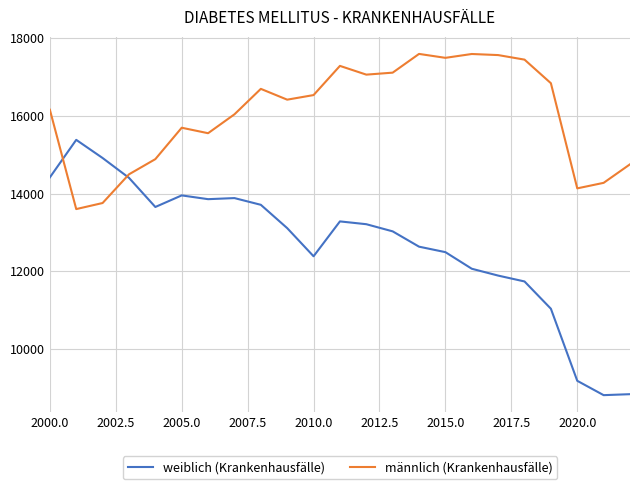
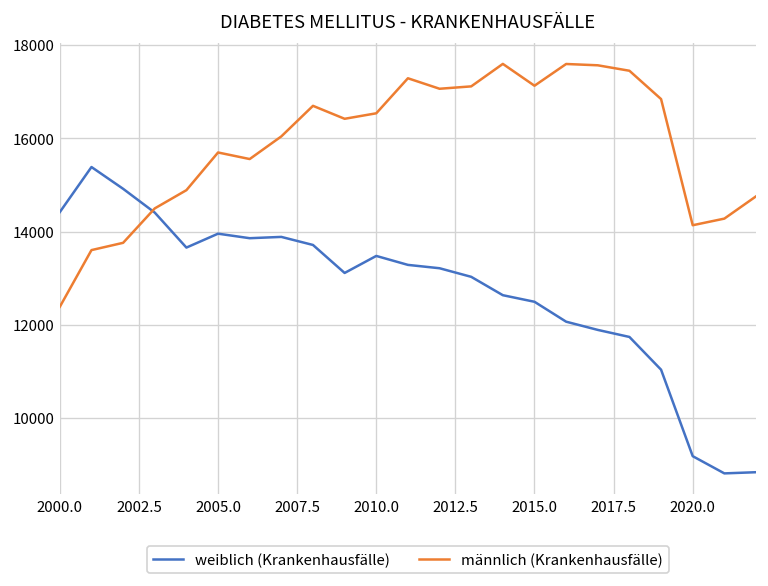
  {
    "weiblich (Krankenhausfälle)": {
      "2000.0": 14400,
      "2005.0": 14000,
-     "2010.0": 12400,
+     "2010.0": 13500,
      "2015.0": 12500,
      "2020.0": 9200
    },
    "männlich (Krankenhausfälle)": {
-     "2000.0": 16200,
+     "2000.0": 12400,
      "2005.0": 15700,
      "2010.0": 16500,
-     "2015.0": 17500,
+     "2015.0": 17100,
      "2020.0": 14100
    }
  }
